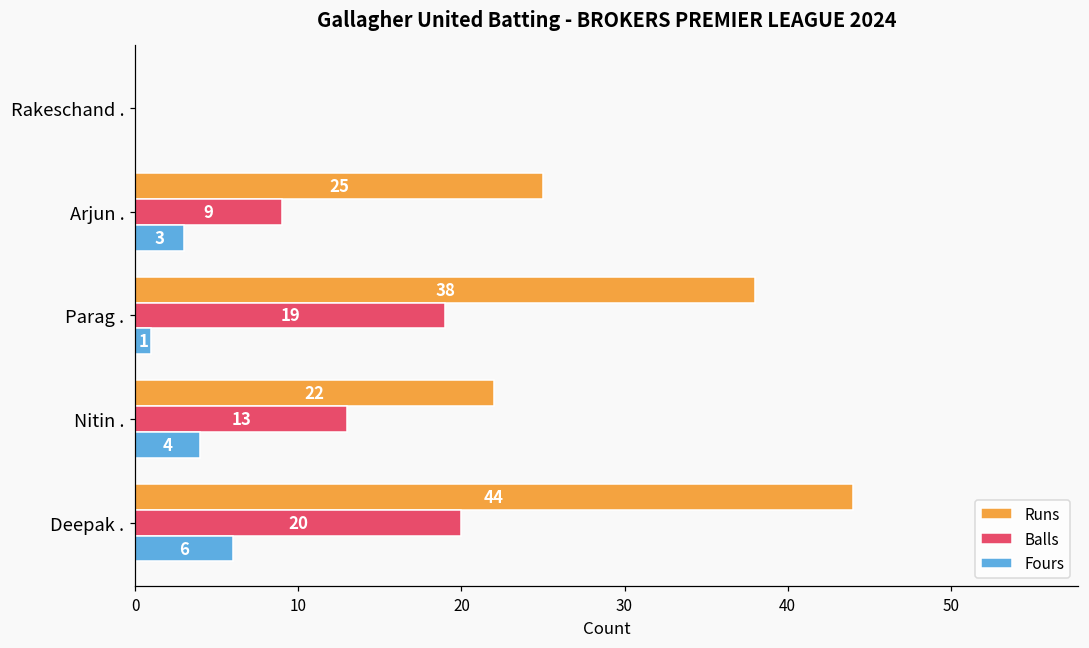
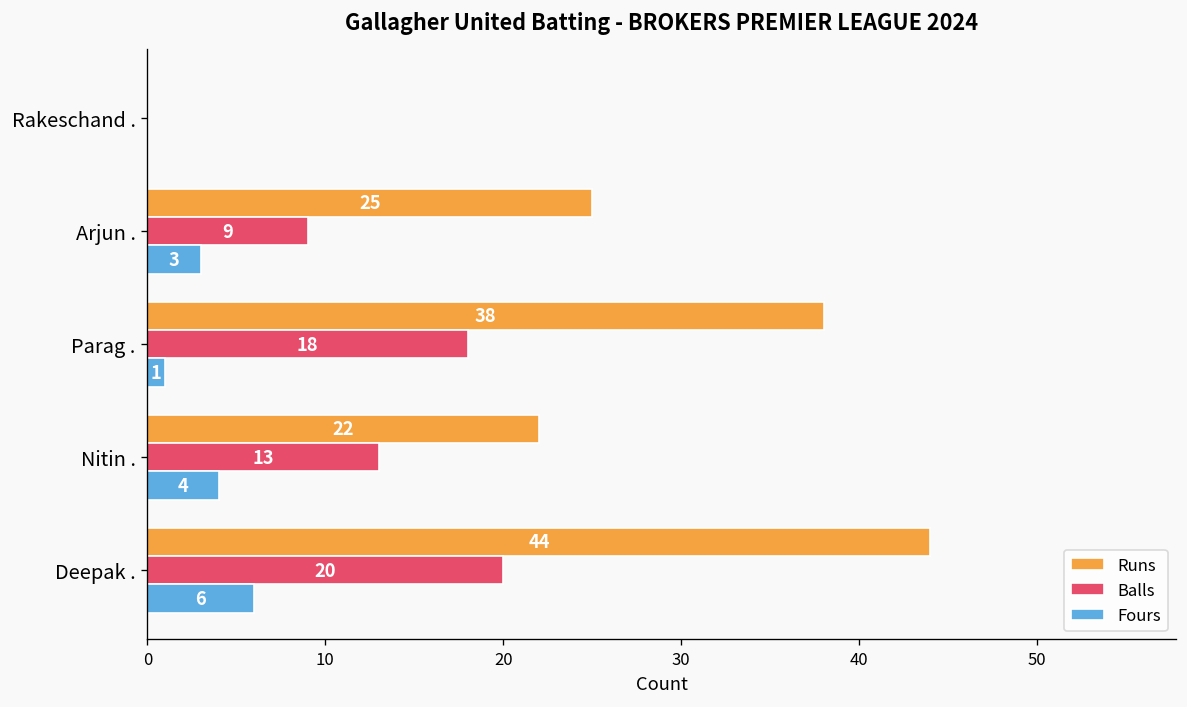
  {
    "Runs": {
      "Arjun .": 25,
      "Parag .": 38,
      "Nitin .": 22,
      "Deepak .": 44
    },
    "Balls": {
      "Arjun .": 9,
-     "Parag .": 19,
+     "Parag .": 18,
      "Nitin .": 13,
      "Deepak .": 20
    },
    "Fours": {
      "Arjun .": 3,
      "Parag .": 1,
      "Nitin .": 4,
      "Deepak .": 6
    }
  }
